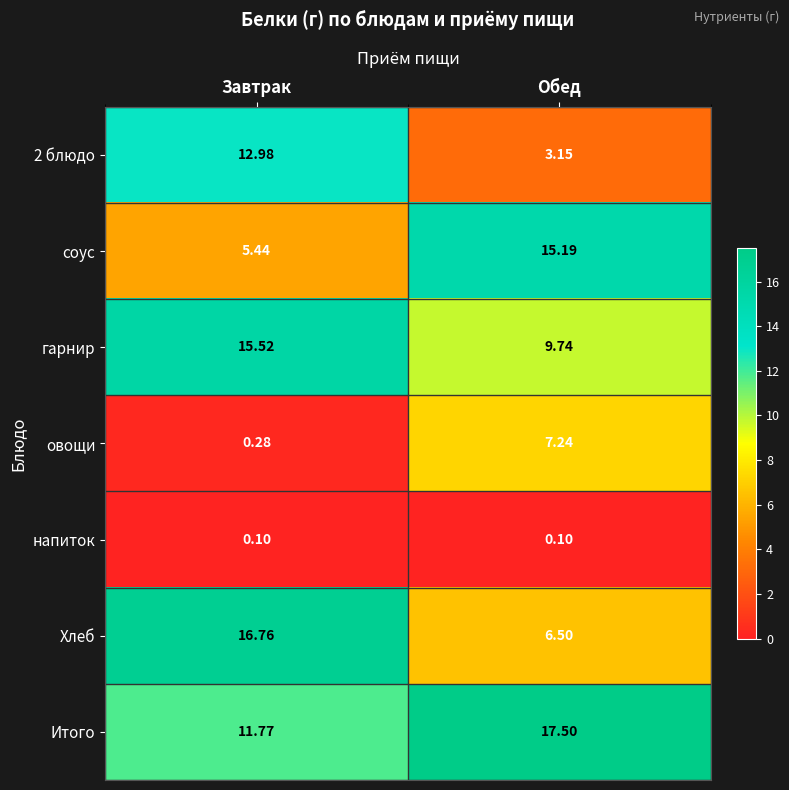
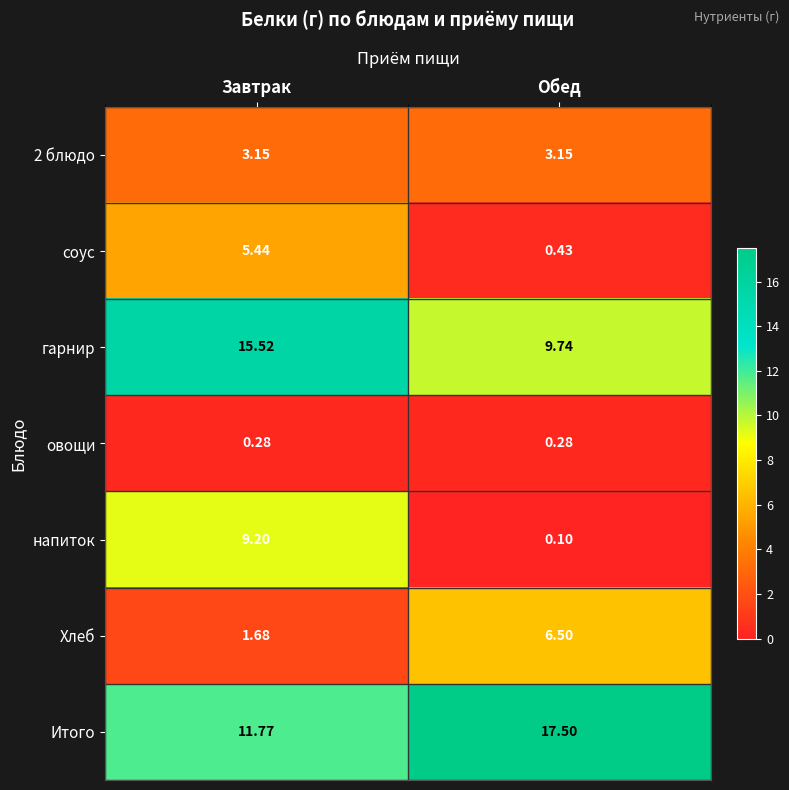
  {
    "2 блюдо": {
-     "Завтрак": 12.98,
+     "Завтрак": 3.15,
      "Обед": 3.15
    },
    "соус": {
      "Завтрак": 5.44,
-     "Обед": 15.19
+     "Обед": 0.43
    },
    "гарнир": {
      "Завтрак": 15.52,
      "Обед": 9.74
    },
    "овощи": {
      "Завтрак": 0.28,
-     "Обед": 7.24
+     "Обед": 0.28
    },
    "напиток": {
-     "Завтрак": 0.10,
+     "Завтрак": 9.20,
      "Обед": 0.10
    },
    "Хлеб": {
-     "Завтрак": 16.76,
+     "Завтрак": 1.68,
      "Обед": 6.50
    },
    "Итого": {
      "Завтрак": 11.77,
      "Обед": 17.50
    }
  }
